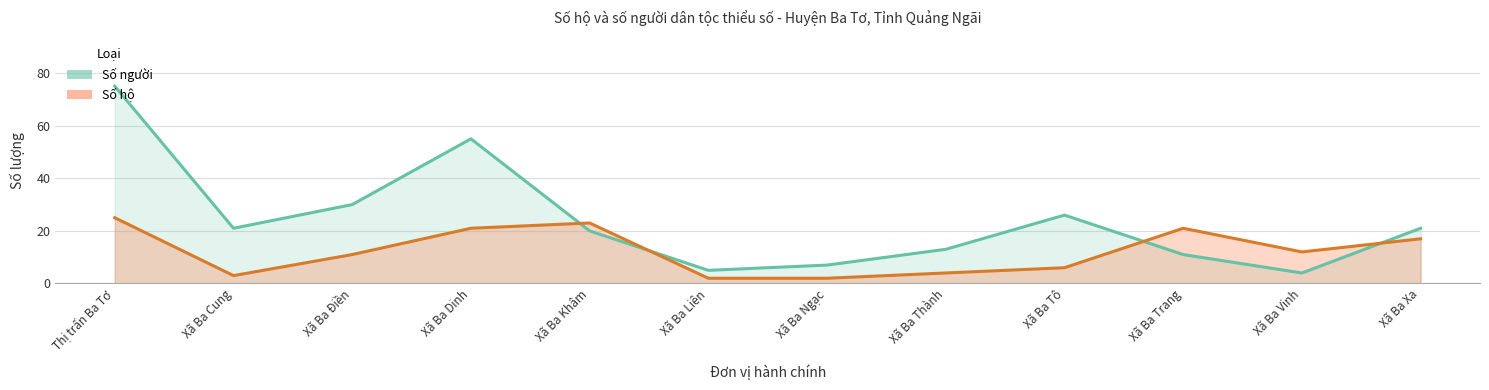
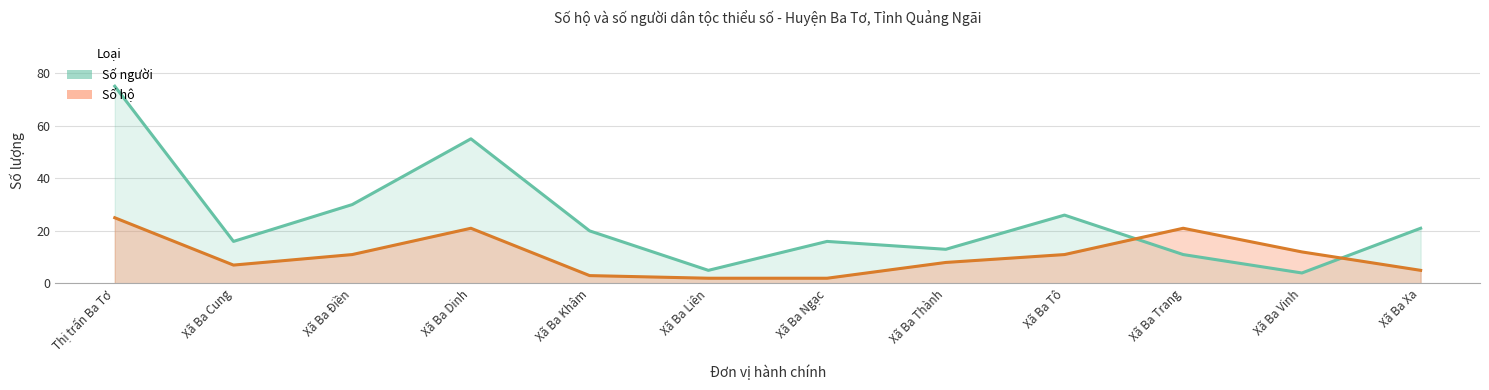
  {
    "Số người": {
      "Thị trấn Ba Tơ": 75,
-     "Xã Ba Cung": 21,
+     "Xã Ba Cung": 16,
      "Xã Ba Điền": 30,
      "Xã Ba Dinh": 55,
      "Xã Ba Khâm": 20,
      "Xã Ba Liên": 5,
-     "Xã Ba Ngạc": 7,
+     "Xã Ba Ngạc": 16,
      "Xã Ba Thành": 13,
      "Xã Ba Tô": 26,
      "Xã Ba Trang": 11,
      "Xã Ba Vinh": 4,
      "Xã Ba Xa": 21
    },
    "Số hộ": {
      "Thị trấn Ba Tơ": 25,
-     "Xã Ba Cung": 3,
+     "Xã Ba Cung": 7,
      "Xã Ba Điền": 11,
      "Xã Ba Dinh": 21,
-     "Xã Ba Khâm": 23,
+     "Xã Ba Khâm": 3,
      "Xã Ba Liên": 2,
      "Xã Ba Ngạc": 2,
-     "Xã Ba Thành": 4,
-     "Xã Ba Tô": 6,
+     "Xã Ba Thành": 8,
+     "Xã Ba Tô": 11,
      "Xã Ba Trang": 21,
      "Xã Ba Vinh": 12,
-     "Xã Ba Xa": 17
+     "Xã Ba Xa": 5
    }
  }
